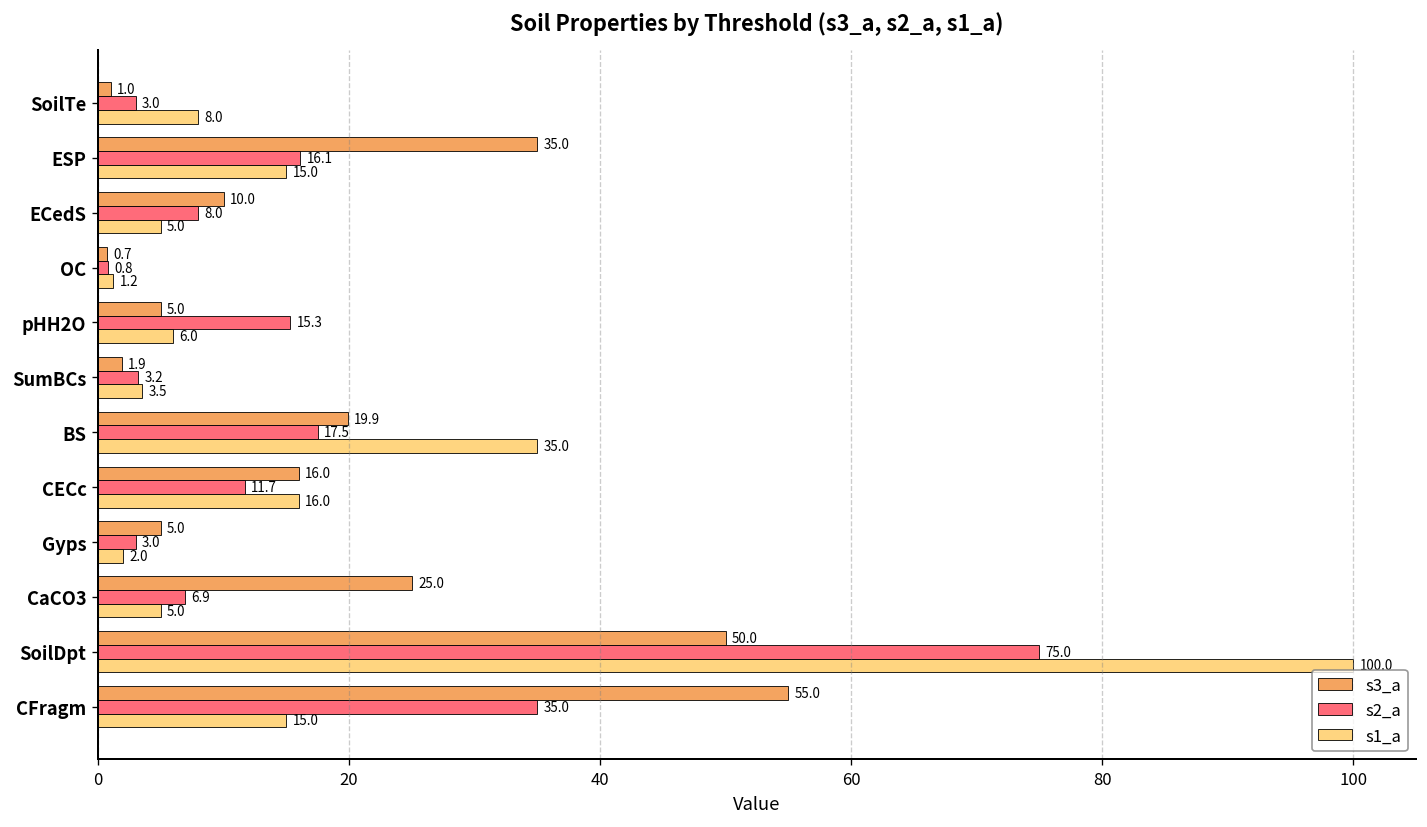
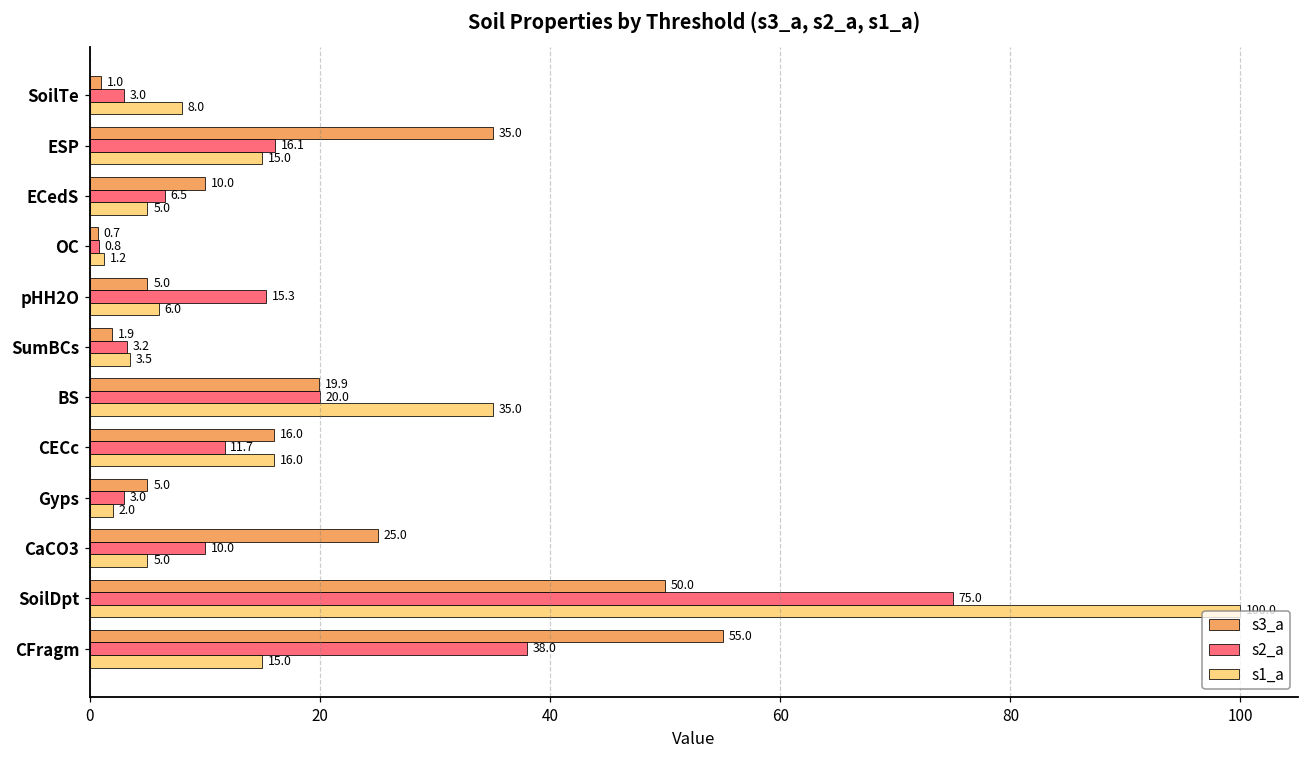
  {
    "s2_a": {
      "SoilTe": 3.0,
      "ESP": 16.1,
-     "ECedS": 8.0,
+     "ECedS": 6.5,
      "OC": 0.8,
      "pHH2O": 15.3,
      "SumBCs": 3.2,
-     "BS": 17.5,
+     "BS": 20.0,
      "CECc": 11.7,
      "Gyps": 3.0,
-     "CaCO3": 6.9,
+     "CaCO3": 10.0,
      "SoilDpt": 75.0,
-     "CFragm": 35.0
+     "CFragm": 38.0
    }
  }
